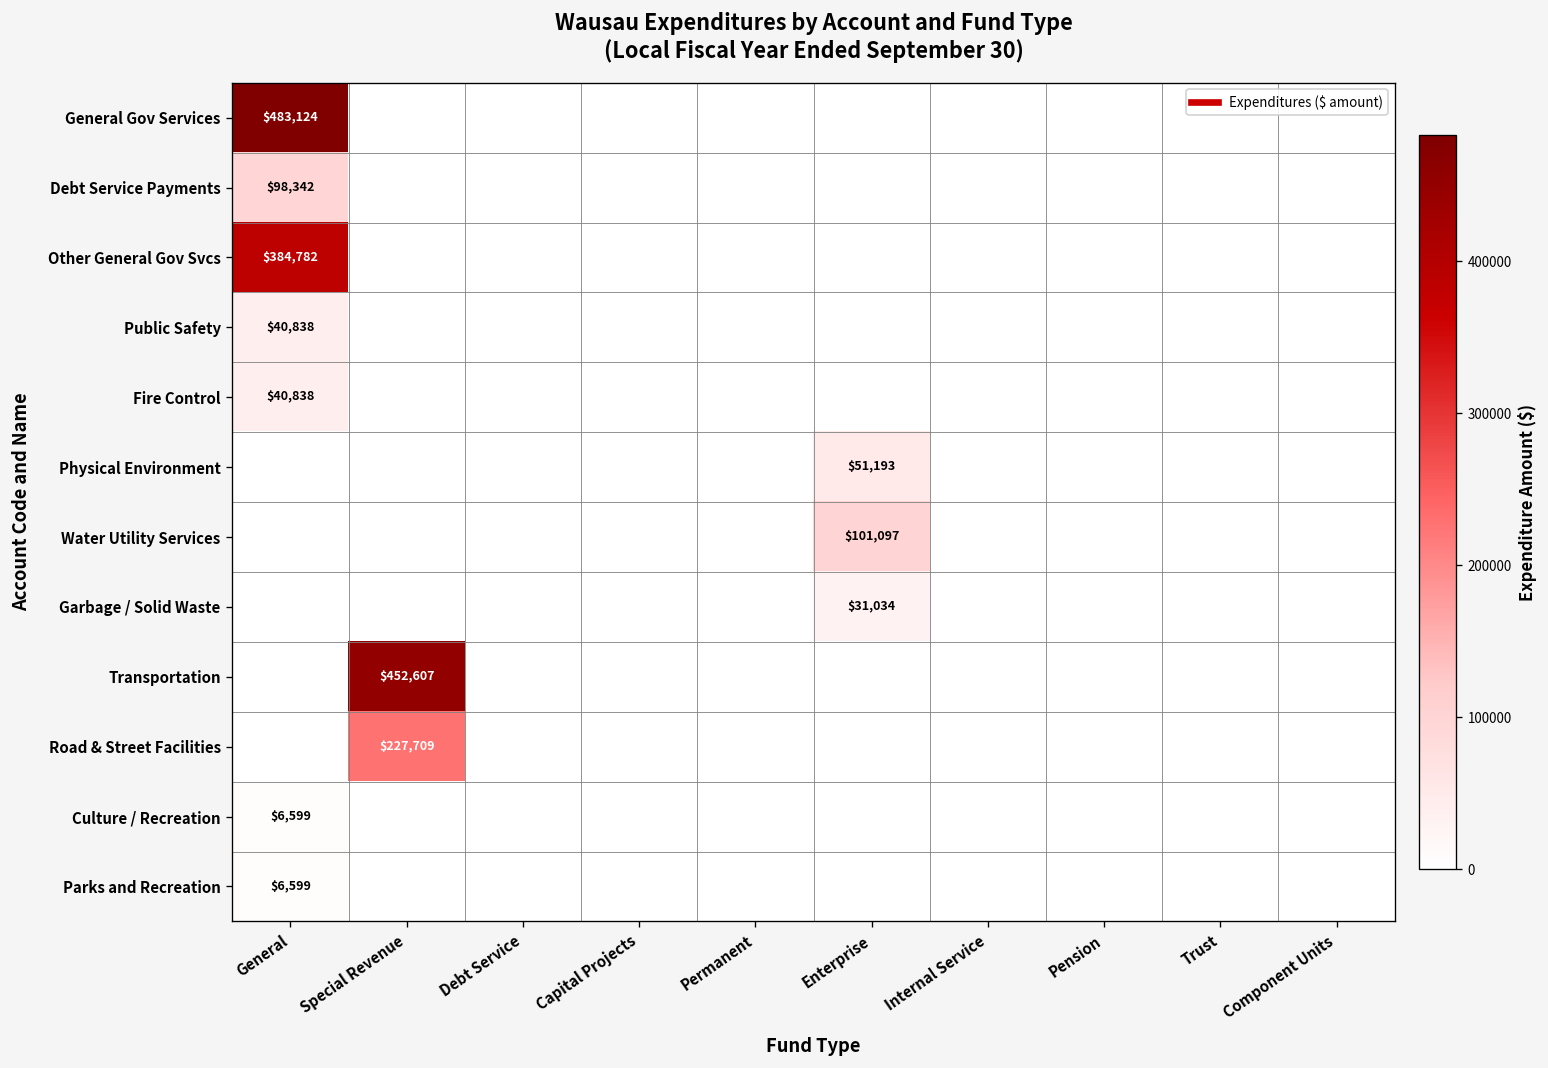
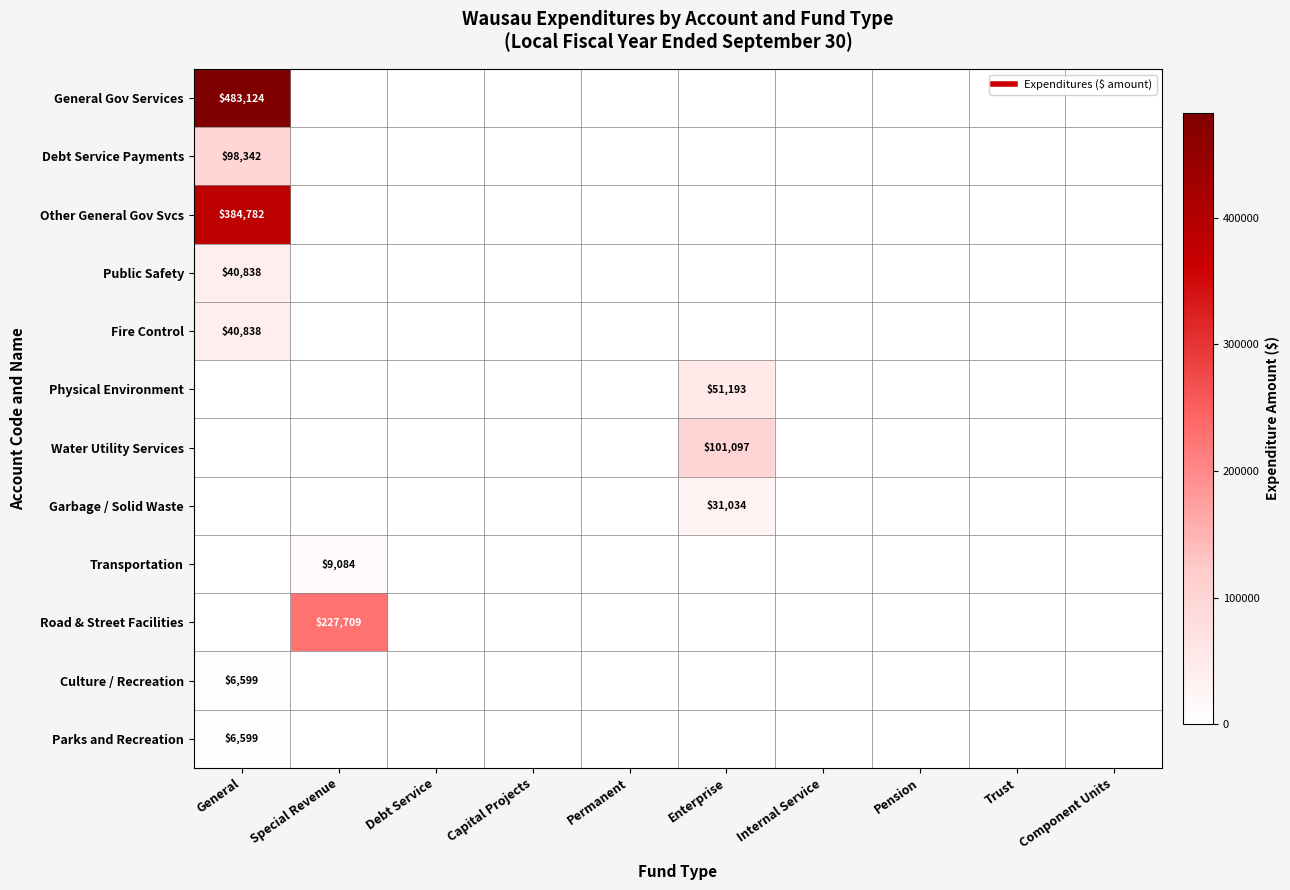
  {
    "General Gov Services": {
      "General": "$483,124"
    },
    "Debt Service Payments": {
      "General": "$98,342"
    },
    "Other General Gov Svcs": {
      "General": "$384,782"
    },
    "Public Safety": {
      "General": "$40,838"
    },
    "Fire Control": {
      "General": "$40,838"
    },
    "Physical Environment": {
      "Enterprise": "$51,193"
    },
    "Water Utility Services": {
      "Enterprise": "$101,097"
    },
    "Garbage / Solid Waste": {
      "Enterprise": "$31,034"
    },
    "Transportation": {
-     "Special Revenue": "$452,607"
+     "Special Revenue": "$9,084"
    },
    "Road & Street Facilities": {
      "Special Revenue": "$227,709"
    },
    "Culture / Recreation": {
      "General": "$6,599"
    },
    "Parks and Recreation": {
      "General": "$6,599"
    }
  }
